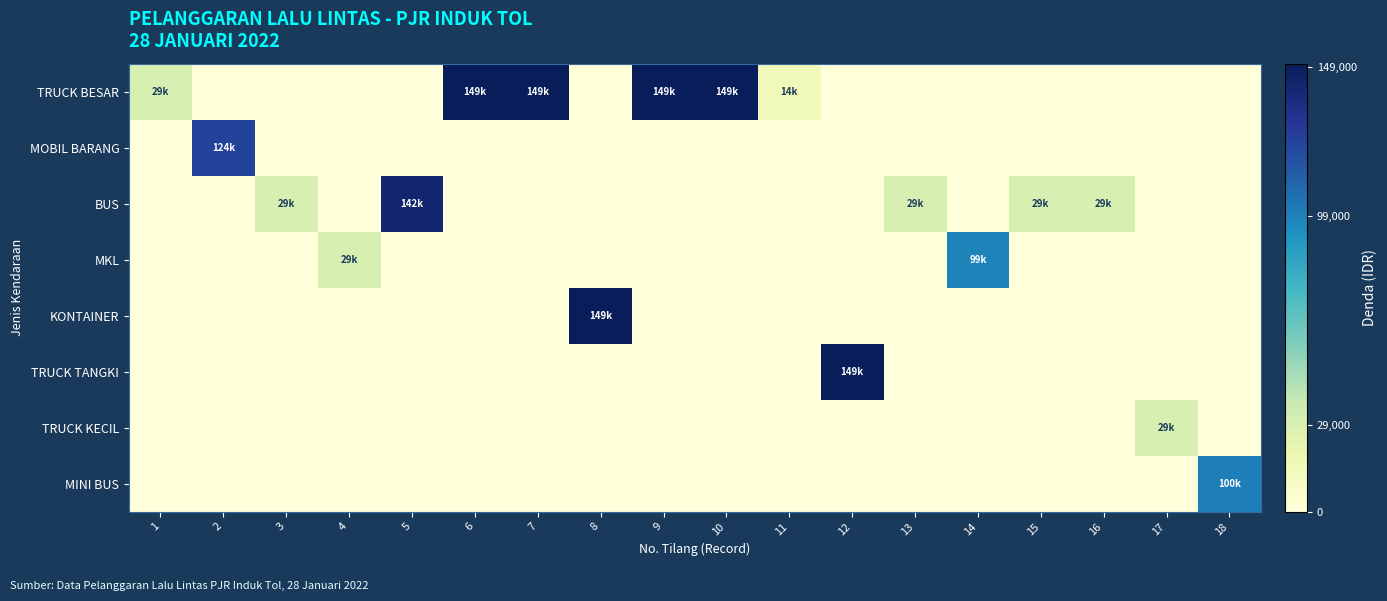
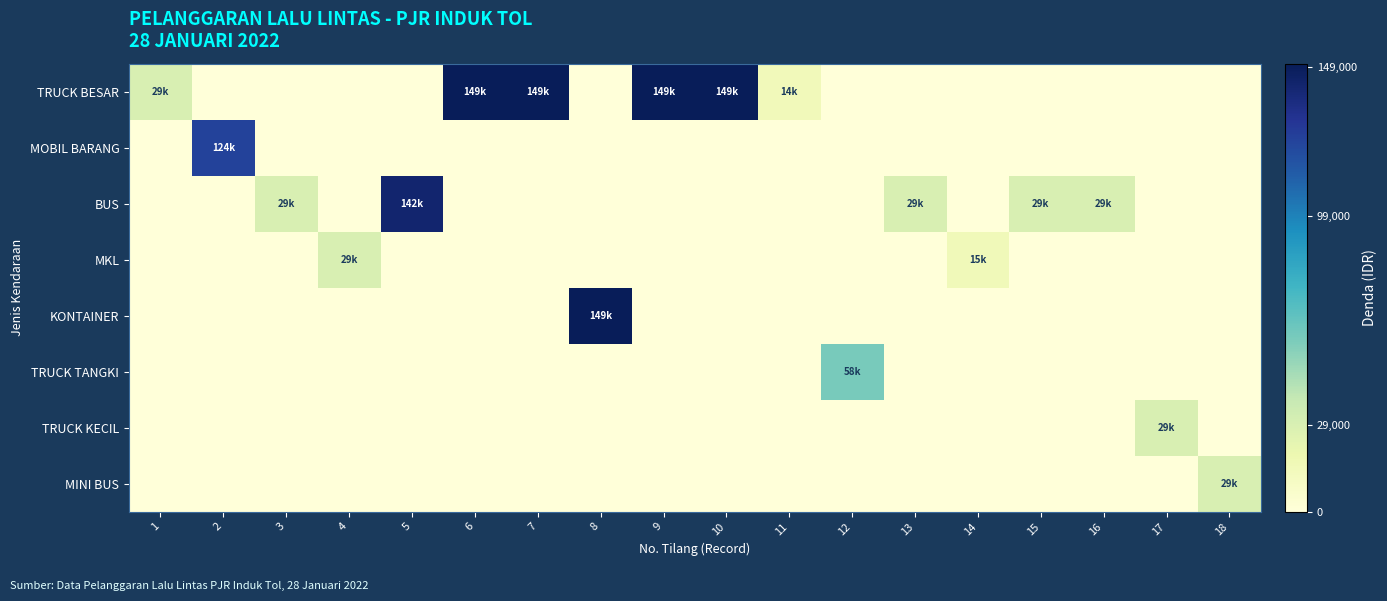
  {
    "TRUCK BESAR": {
      "1": "29k",
      "6": "149k",
      "7": "149k",
      "9": "149k",
      "10": "149k",
      "11": "14k"
    },
    "MOBIL BARANG": {
      "2": "124k"
    },
    "BUS": {
      "3": "29k",
      "5": "142k",
      "13": "29k",
      "15": "29k",
      "16": "29k"
    },
    "MKL": {
      "4": "29k",
-     "14": "99k"
+     "14": "15k"
    },
    "KONTAINER": {
      "8": "149k"
    },
    "TRUCK TANGKI": {
-     "12": "149k"
+     "12": "58k"
    },
    "TRUCK KECIL": {
      "17": "29k"
    },
    "MINI BUS": {
-     "18": "100k"
+     "18": "29k"
    }
  }
